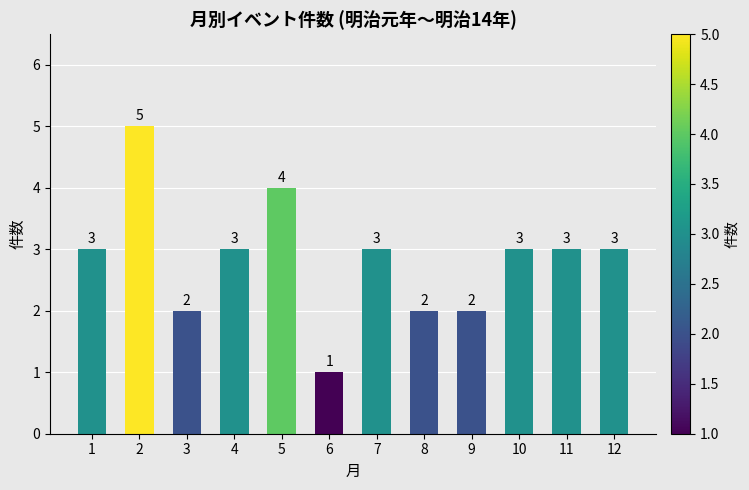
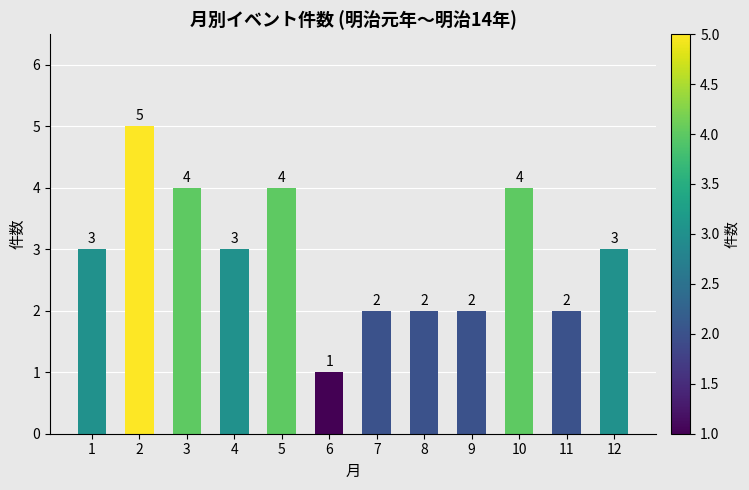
  {
    "1": 3,
    "2": 5,
-   "3": 2,
+   "3": 4,
    "4": 3,
    "5": 4,
    "6": 1,
-   "7": 3,
+   "7": 2,
    "8": 2,
    "9": 2,
-   "10": 3,
-   "11": 3,
+   "10": 4,
+   "11": 2,
    "12": 3
  }
